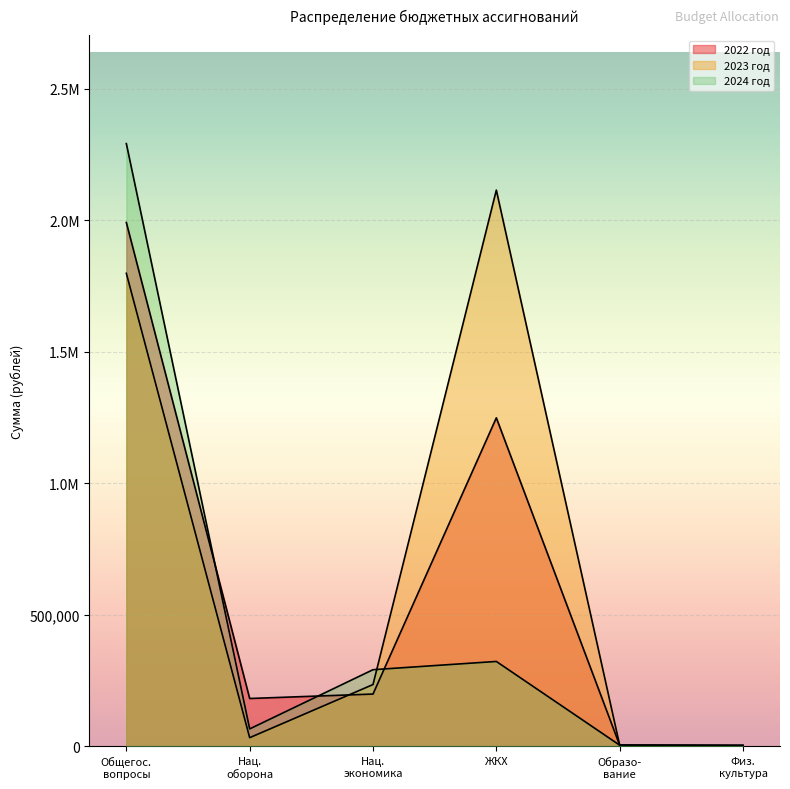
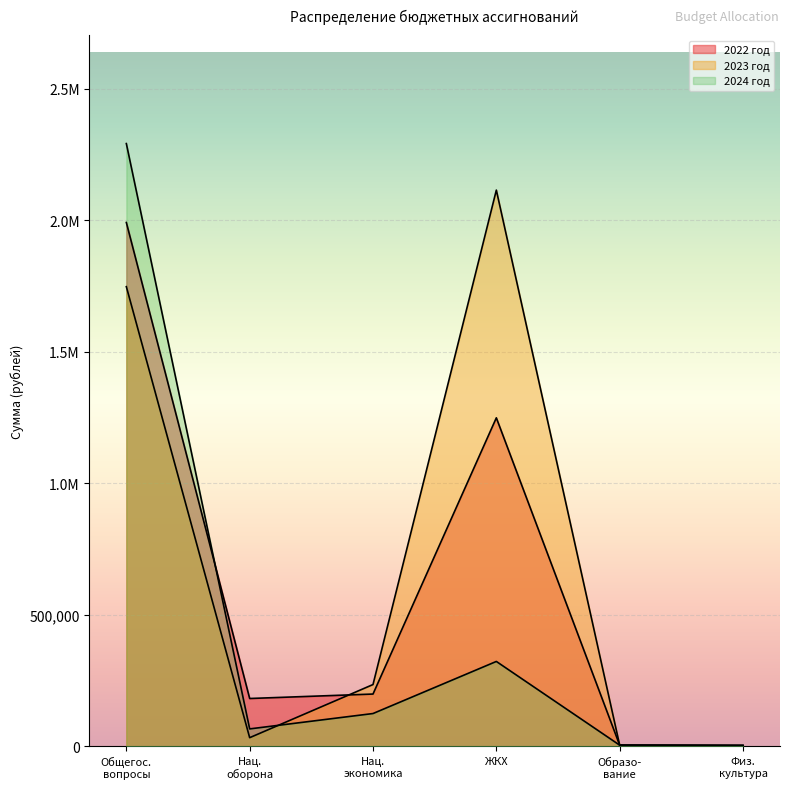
  {
    "2022 год": {
      "Общегос. вопросы": "1,990,000",
      "Нац. оборона": "180,000",
      "Нац. экономика": "200,000",
      "ЖКХ": "1,250,000"
    },
    "2023 год": {
-     "Общегос. вопросы": "1,800,000",
+     "Общегос. вопросы": "1,750,000",
      "Нац. оборона": "30,000",
      "Нац. экономика": "230,000",
      "ЖКХ": "2,110,000"
    },
    "2024 год": {
      "Общегос. вопросы": "2,290,000",
      "Нац. оборона": "70,000",
-     "Нац. экономика": "290,000",
+     "Нац. экономика": "120,000",
      "ЖКХ": "320,000"
    }
  }
